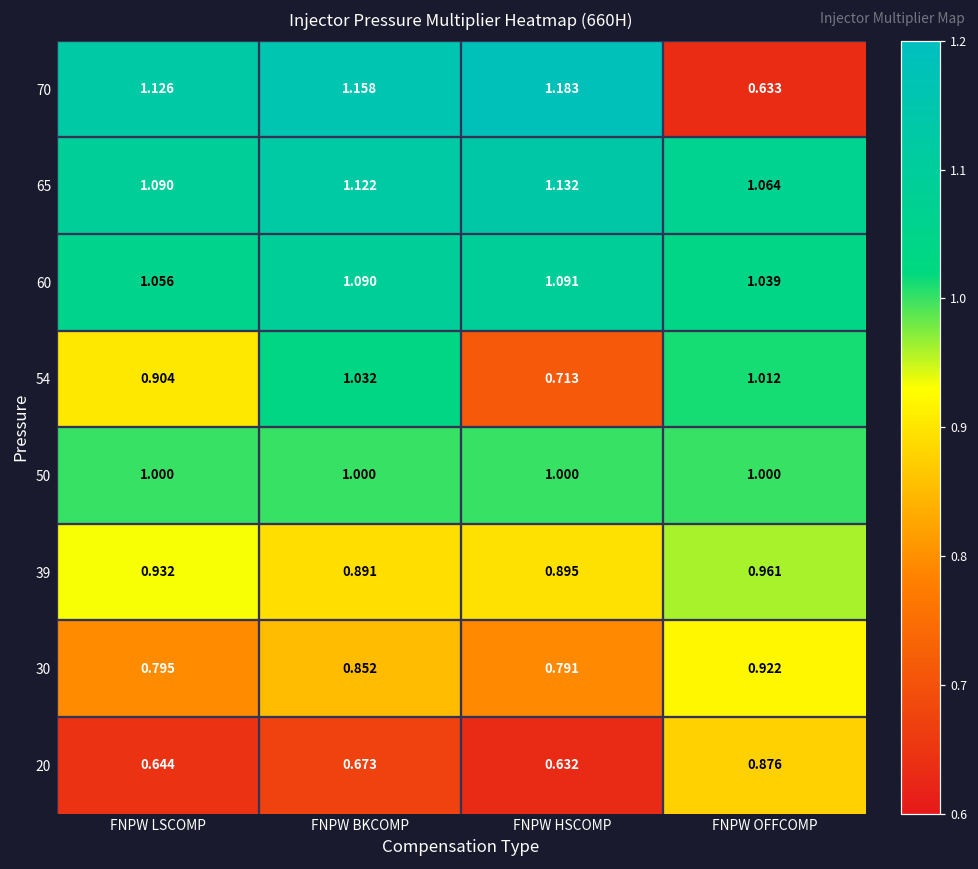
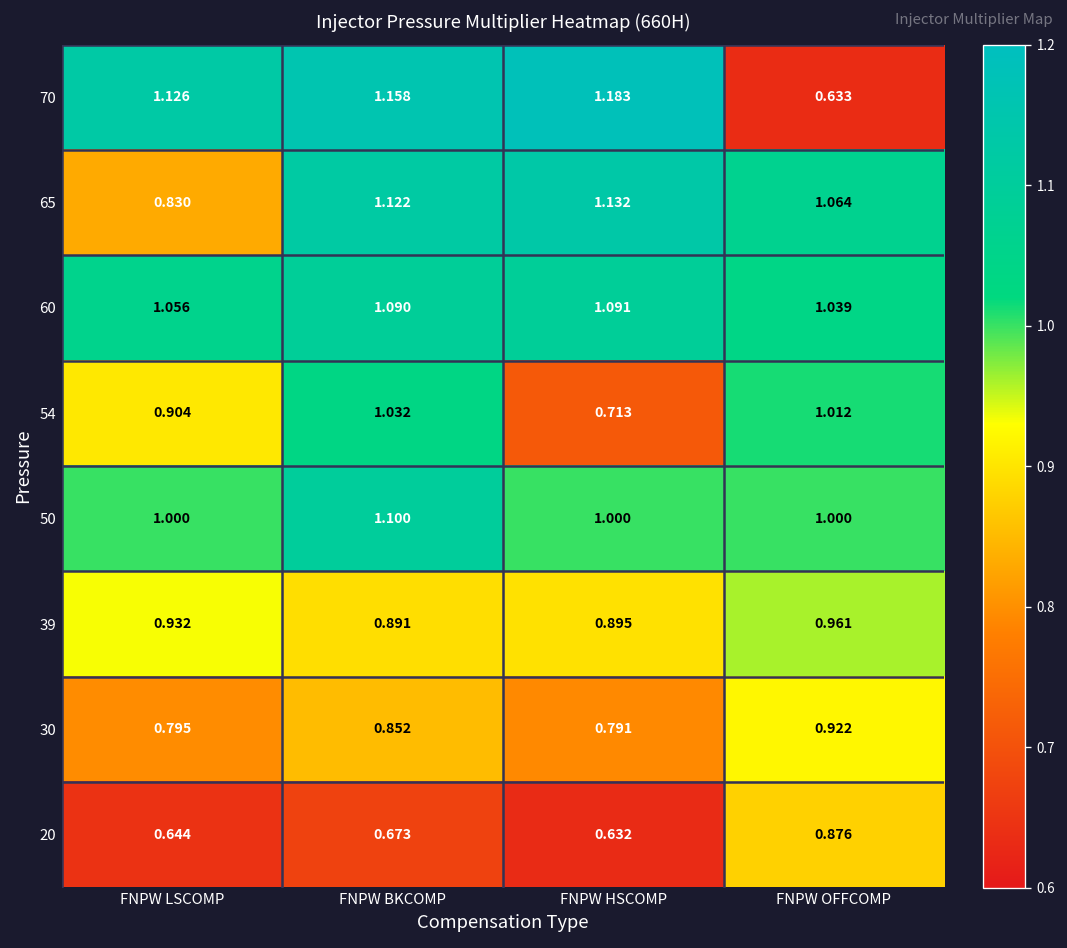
  {
    "70": {
      "FNPW LSCOMP": 1.126,
      "FNPW BKCOMP": 1.158,
      "FNPW HSCOMP": 1.183,
      "FNPW OFFCOMP": 0.633
    },
    "65": {
-     "FNPW LSCOMP": 1.090,
+     "FNPW LSCOMP": 0.830,
      "FNPW BKCOMP": 1.122,
      "FNPW HSCOMP": 1.132,
      "FNPW OFFCOMP": 1.064
    },
    "60": {
      "FNPW LSCOMP": 1.056,
      "FNPW BKCOMP": 1.090,
      "FNPW HSCOMP": 1.091,
      "FNPW OFFCOMP": 1.039
    },
    "54": {
      "FNPW LSCOMP": 0.904,
      "FNPW BKCOMP": 1.032,
      "FNPW HSCOMP": 0.713,
      "FNPW OFFCOMP": 1.012
    },
    "50": {
      "FNPW LSCOMP": 1.000,
-     "FNPW BKCOMP": 1.000,
+     "FNPW BKCOMP": 1.100,
      "FNPW HSCOMP": 1.000,
      "FNPW OFFCOMP": 1.000
    },
    "39": {
      "FNPW LSCOMP": 0.932,
      "FNPW BKCOMP": 0.891,
      "FNPW HSCOMP": 0.895,
      "FNPW OFFCOMP": 0.961
    },
    "30": {
      "FNPW LSCOMP": 0.795,
      "FNPW BKCOMP": 0.852,
      "FNPW HSCOMP": 0.791,
      "FNPW OFFCOMP": 0.922
    },
    "20": {
      "FNPW LSCOMP": 0.644,
      "FNPW BKCOMP": 0.673,
      "FNPW HSCOMP": 0.632,
      "FNPW OFFCOMP": 0.876
    }
  }
